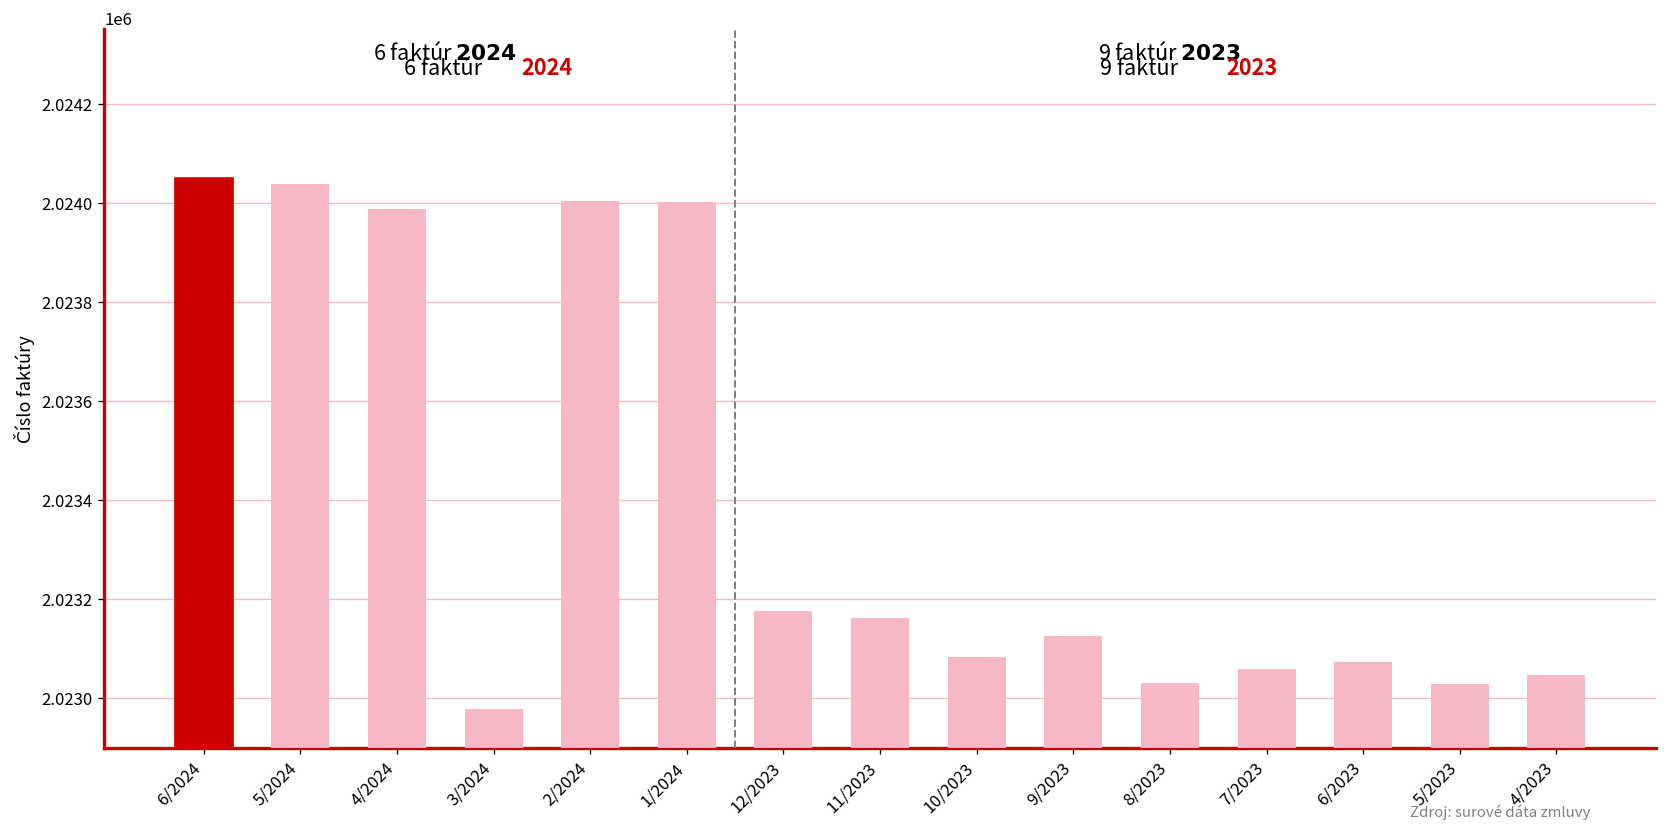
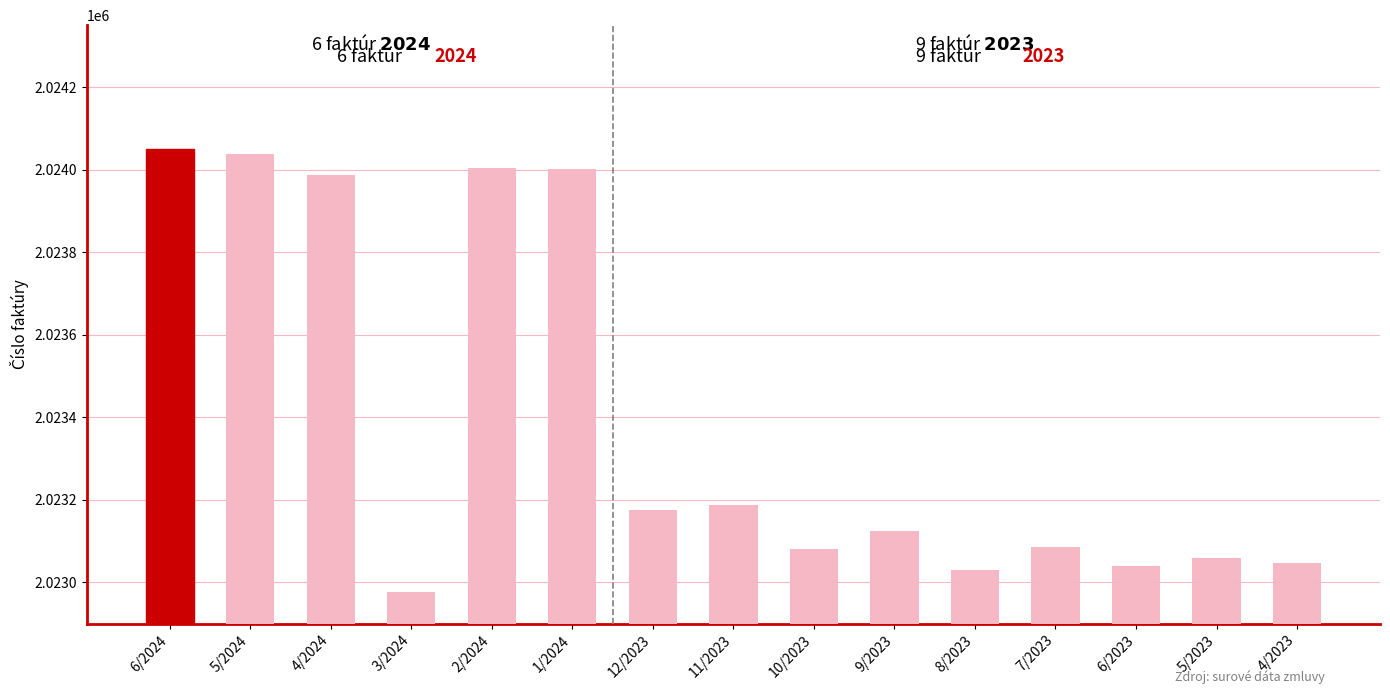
  {
    "6/2024": 2024050,
    "5/2024": 2024040,
    "4/2024": 2023990,
    "3/2024": 2022980,
    "2/2024": 2024000,
    "1/2024": 2024000,
    "12/2023": 2023180,
-   "11/2023": 2023160,
+   "11/2023": 2023190,
    "10/2023": 2023080,
    "9/2023": 2023130,
    "8/2023": 2023030,
-   "7/2023": 2023060,
-   "6/2023": 2023070,
-   "5/2023": 2023030,
+   "7/2023": 2023090,
+   "6/2023": 2023040,
+   "5/2023": 2023060,
    "4/2023": 2023050
  }
